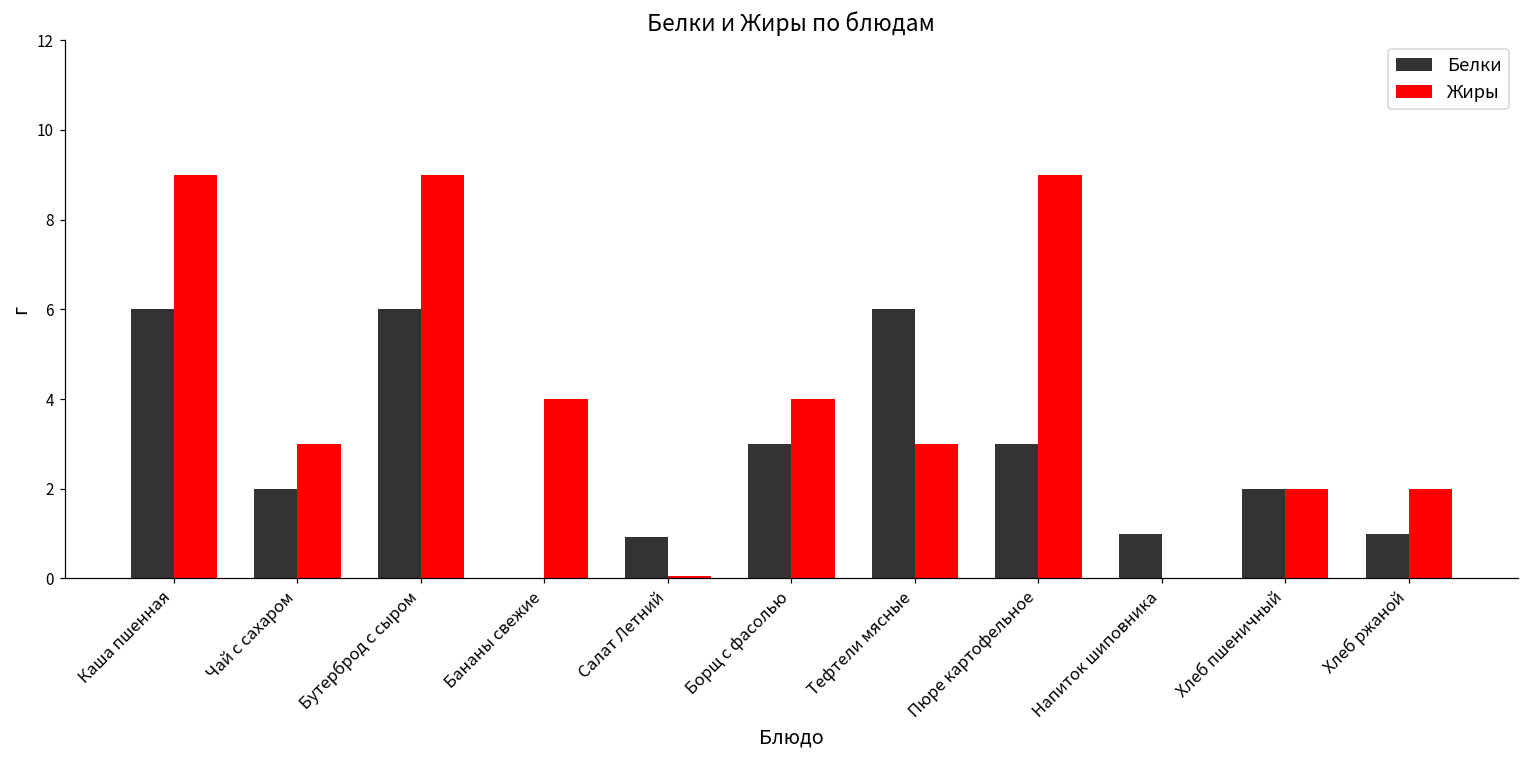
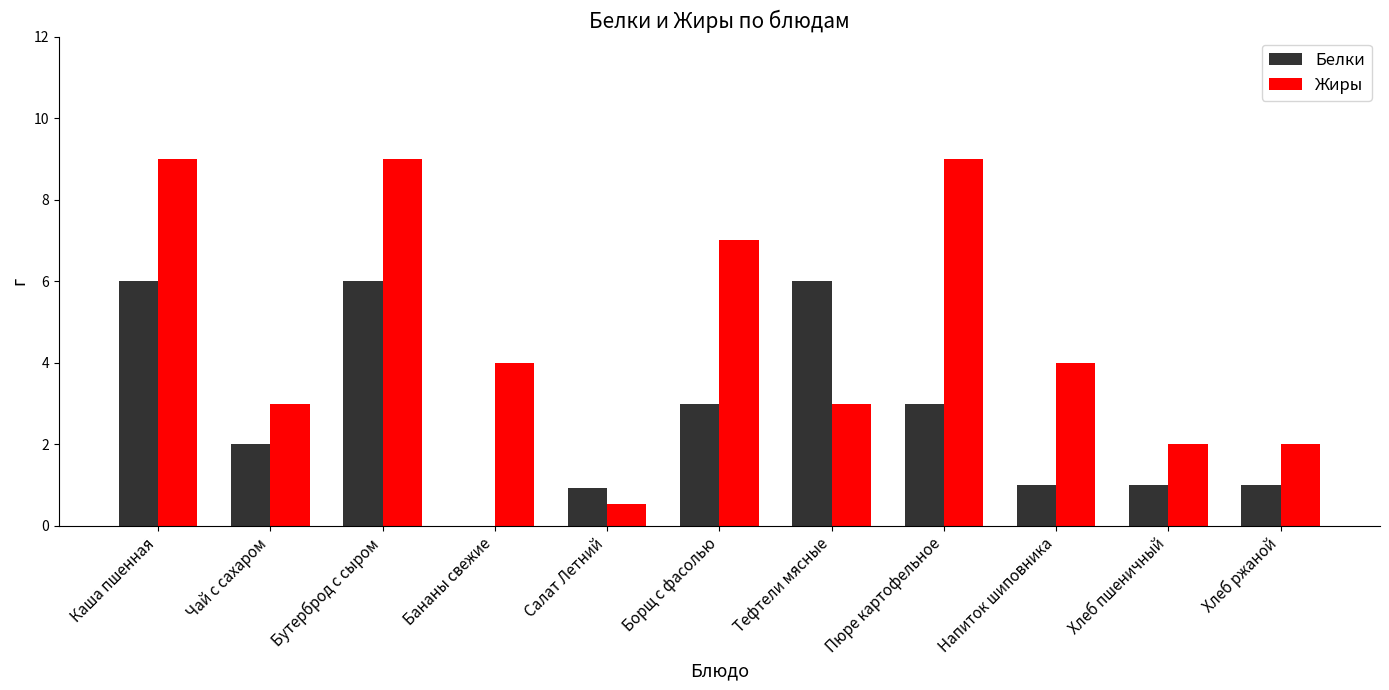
  {
    "Белки": {
      "Каша пшенная": 6,
      "Чай с сахаром": 2,
      "Бутерброд с сыром": 6,
      "Бананы свежие": 0,
      "Салат Летний": 0.9,
      "Борщ с фасолью": 3,
      "Тефтели мясные": 6,
      "Пюре картофельное": 3,
      "Напиток шиповника": 1,
-     "Хлеб пшеничный": 2,
+     "Хлеб пшеничный": 1,
      "Хлеб ржаной": 1
    },
    "Жиры": {
      "Каша пшенная": 9.0,
      "Чай с сахаром": 3.0,
      "Бутерброд с сыром": 9.0,
      "Бананы свежие": 4.0,
-     "Салат Летний": 0.1,
-     "Борщ с фасолью": 4,
+     "Салат Летний": 0.5,
+     "Борщ с фасолью": 7,
      "Тефтели мясные": 3.0,
      "Пюре картофельное": 9.0,
-     "Напиток шиповника": 0,
+     "Напиток шиповника": 4,
      "Хлеб пшеничный": 2.0,
      "Хлеб ржаной": 2.0
    }
  }
